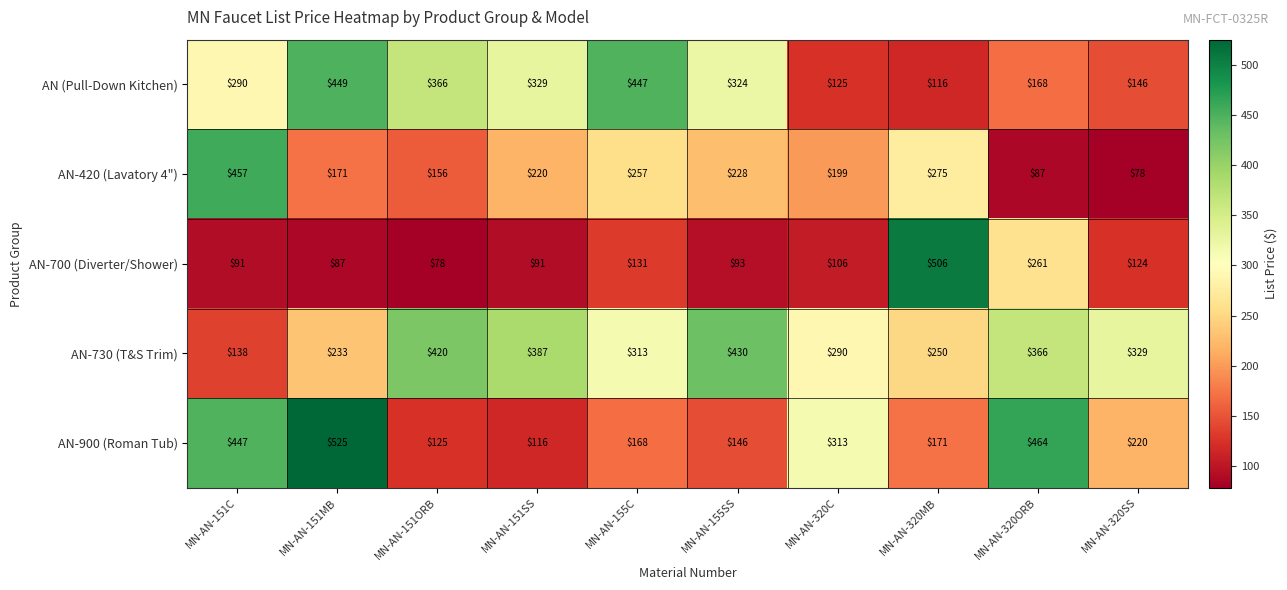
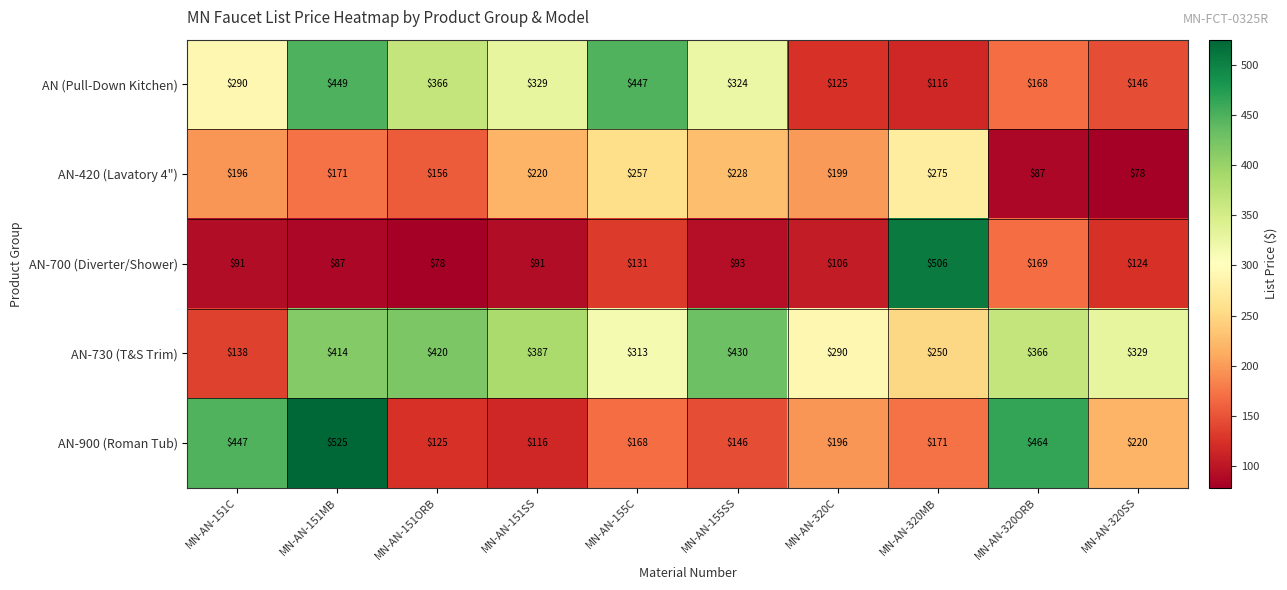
  {
    "AN (Pull-Down Kitchen)": {
      "MN-AN-151C": "$290",
      "MN-AN-151MB": "$449",
      "MN-AN-151ORB": "$366",
      "MN-AN-151SS": "$329",
      "MN-AN-155C": "$447",
      "MN-AN-155SS": "$324",
      "MN-AN-320C": "$125",
      "MN-AN-320MB": "$116",
      "MN-AN-320ORB": "$168",
      "MN-AN-320SS": "$146"
    },
    "AN-420 (Lavatory 4\")": {
-     "MN-AN-151C": "$457",
+     "MN-AN-151C": "$196",
      "MN-AN-151MB": "$171",
      "MN-AN-151ORB": "$156",
      "MN-AN-151SS": "$220",
      "MN-AN-155C": "$257",
      "MN-AN-155SS": "$228",
      "MN-AN-320C": "$199",
      "MN-AN-320MB": "$275",
      "MN-AN-320ORB": "$87",
      "MN-AN-320SS": "$78"
    },
    "AN-700 (Diverter/Shower)": {
      "MN-AN-151C": "$91",
      "MN-AN-151MB": "$87",
      "MN-AN-151ORB": "$78",
      "MN-AN-151SS": "$91",
      "MN-AN-155C": "$131",
      "MN-AN-155SS": "$93",
      "MN-AN-320C": "$106",
      "MN-AN-320MB": "$506",
-     "MN-AN-320ORB": "$261",
+     "MN-AN-320ORB": "$169",
      "MN-AN-320SS": "$124"
    },
    "AN-730 (T&S Trim)": {
      "MN-AN-151C": "$138",
-     "MN-AN-151MB": "$233",
+     "MN-AN-151MB": "$414",
      "MN-AN-151ORB": "$420",
      "MN-AN-151SS": "$387",
      "MN-AN-155C": "$313",
      "MN-AN-155SS": "$430",
      "MN-AN-320C": "$290",
      "MN-AN-320MB": "$250",
      "MN-AN-320ORB": "$366",
      "MN-AN-320SS": "$329"
    },
    "AN-900 (Roman Tub)": {
      "MN-AN-151C": "$447",
      "MN-AN-151MB": "$525",
      "MN-AN-151ORB": "$125",
      "MN-AN-151SS": "$116",
      "MN-AN-155C": "$168",
      "MN-AN-155SS": "$146",
-     "MN-AN-320C": "$313",
+     "MN-AN-320C": "$196",
      "MN-AN-320MB": "$171",
      "MN-AN-320ORB": "$464",
      "MN-AN-320SS": "$220"
    }
  }
